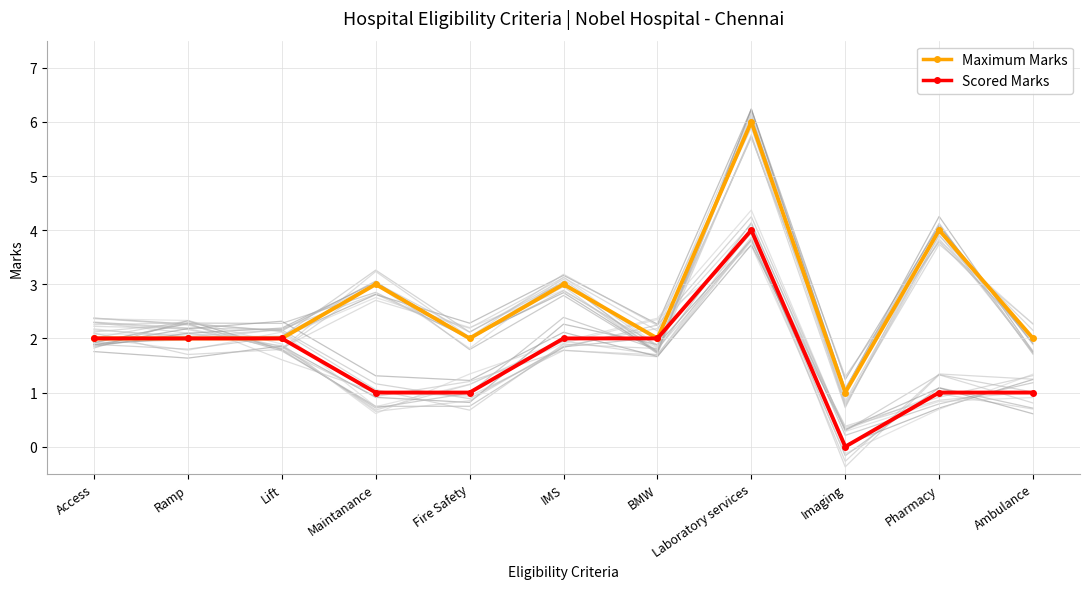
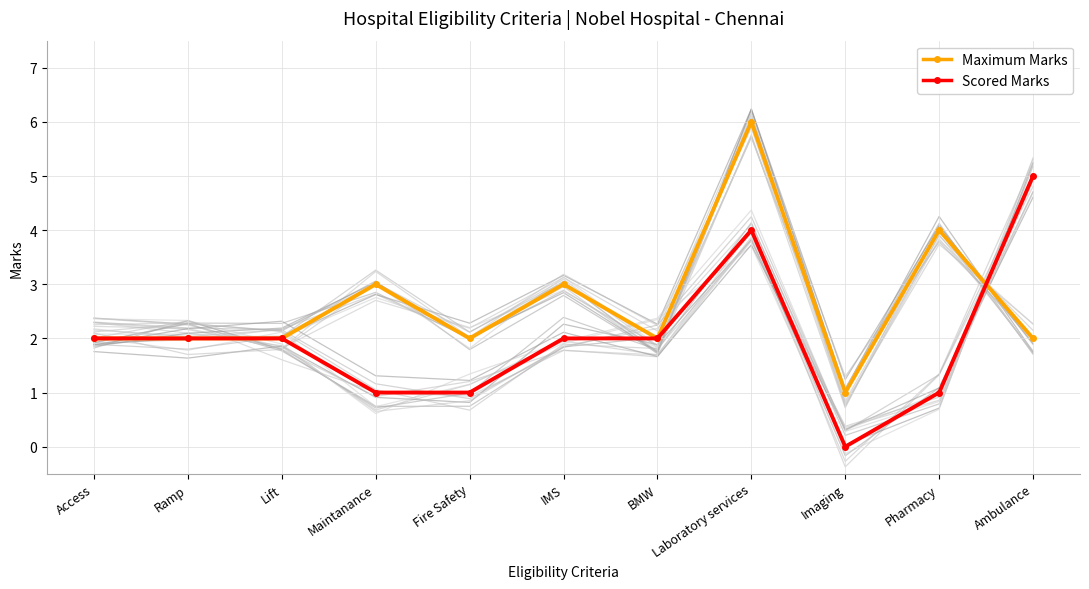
  {
    "Maximum Marks": {
      "Laboratory services": 6,
      "Imaging": 1
    },
    "Scored Marks": {
      "IMS": 2,
-     "Ambulance": 1
+     "Ambulance": 5
    }
  }
